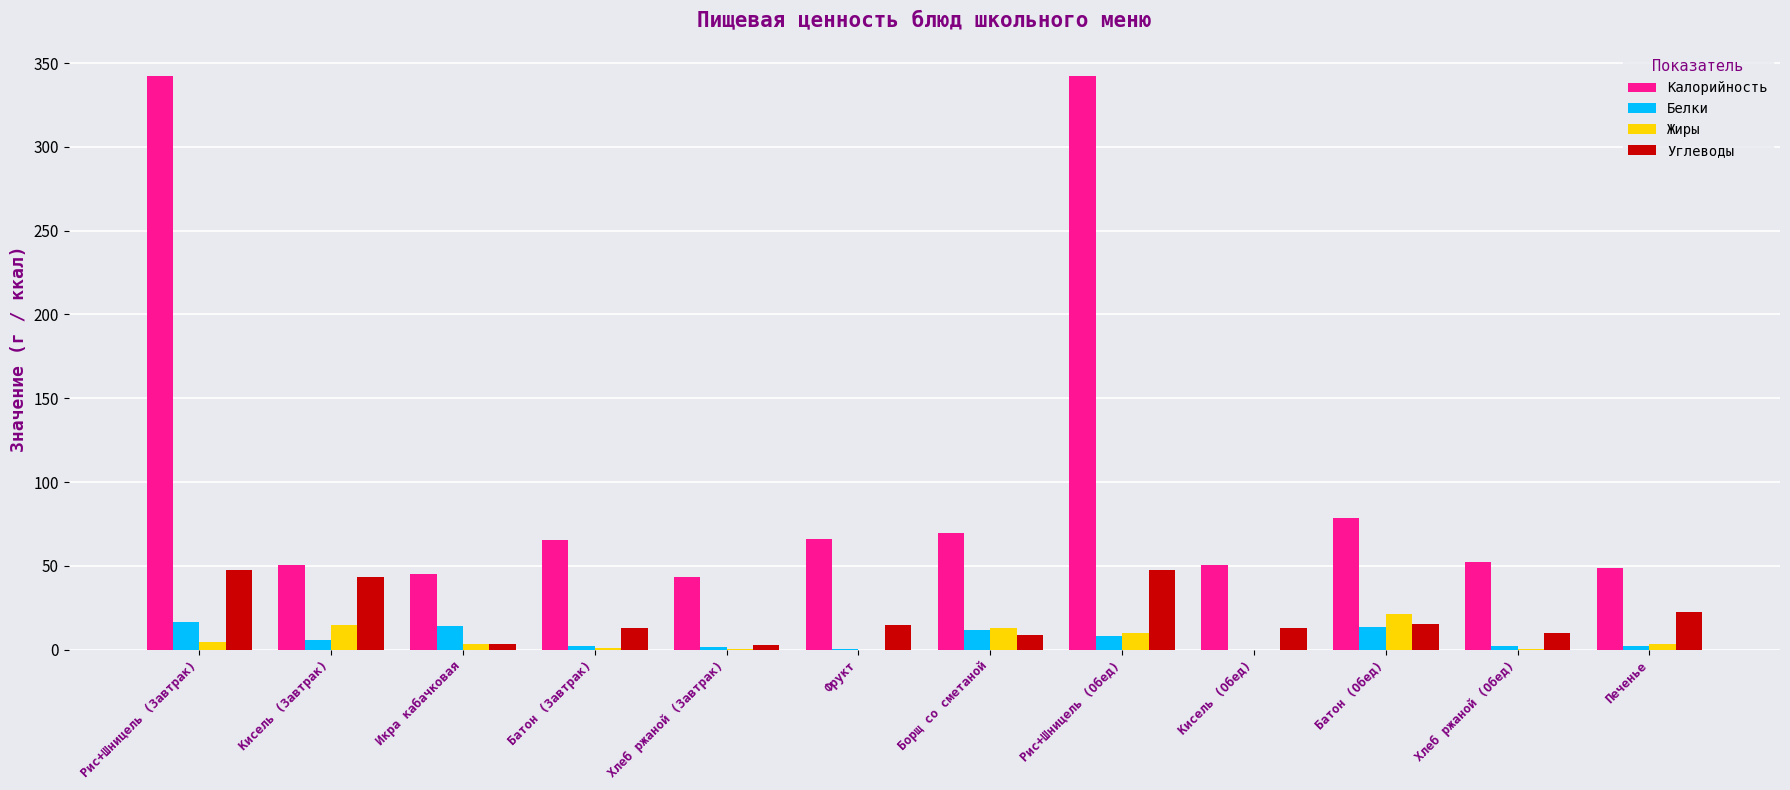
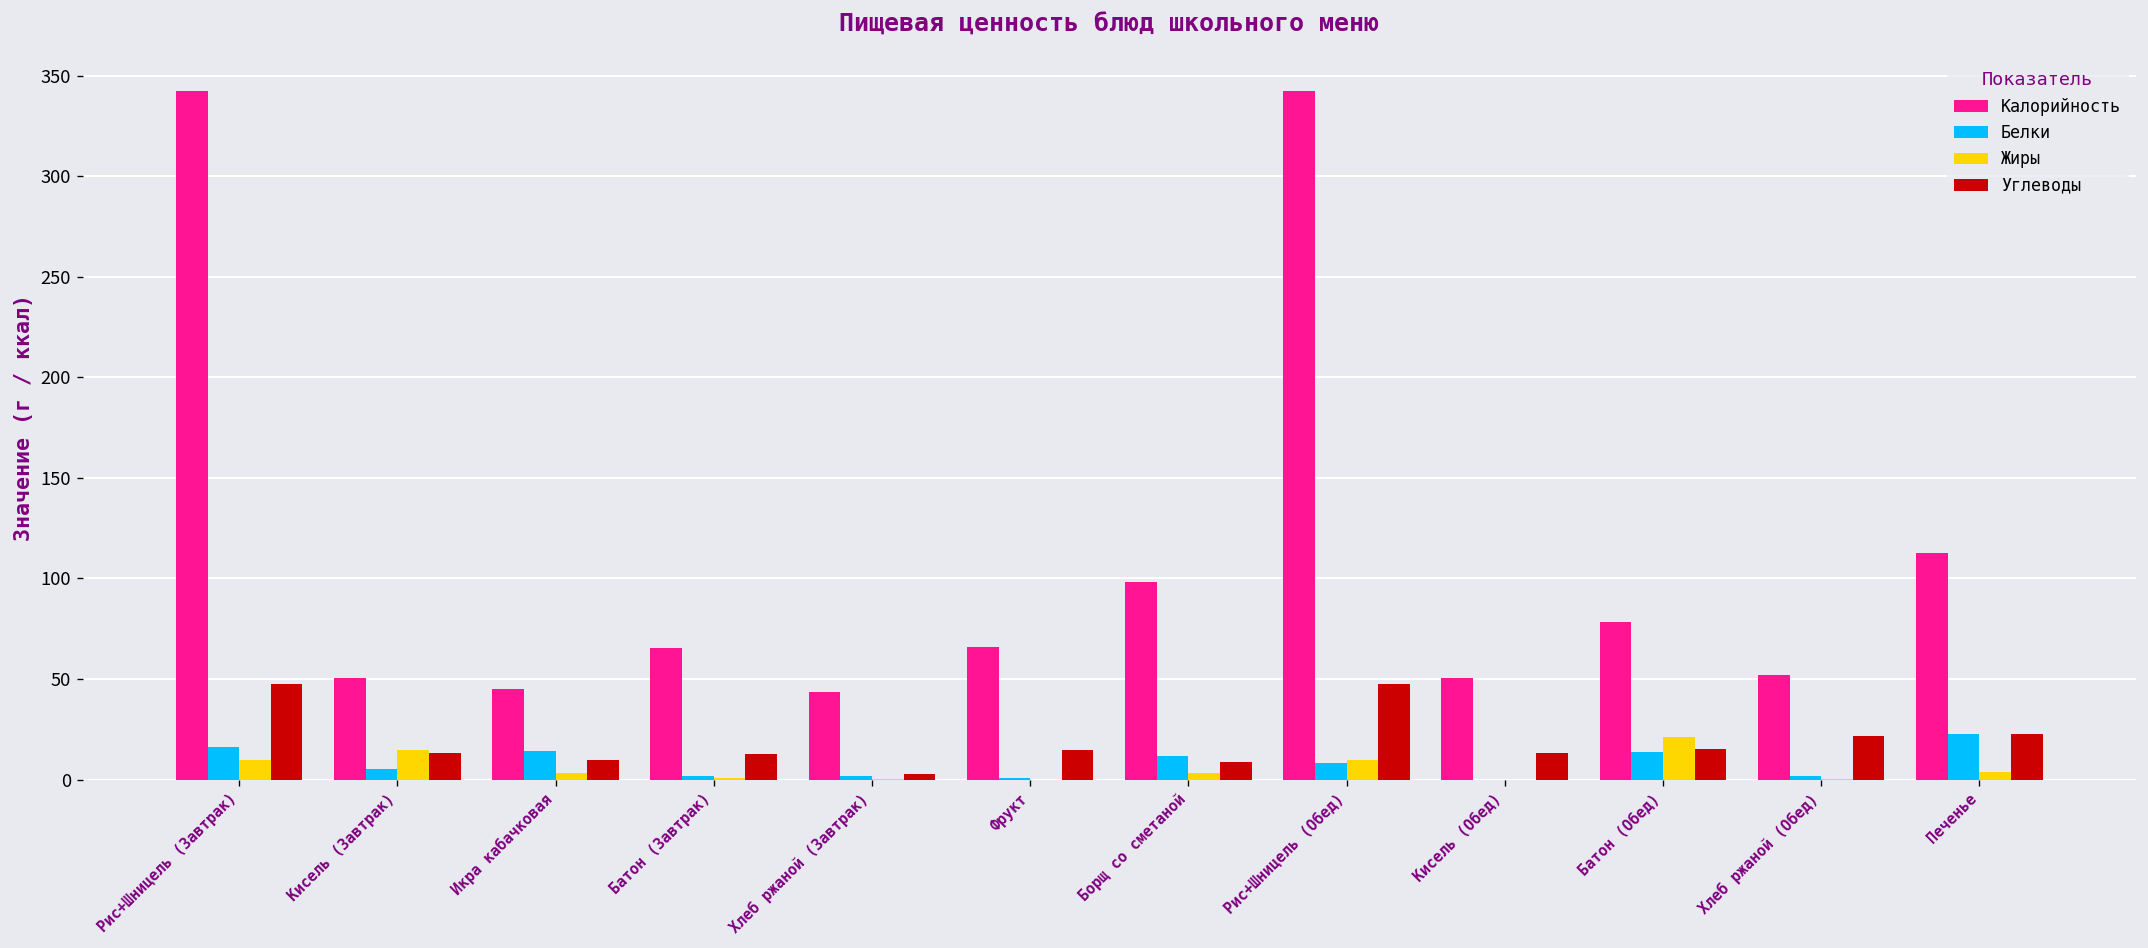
  {
    "Калорийность": {
      "Рис+Шницель (Завтрак)": 343,
      "Кисель (Завтрак)": 51,
      "Икра кабачковая": 45,
      "Батон (Завтрак)": 66,
      "Хлеб ржаной (Завтрак)": 44,
      "Фрукт": 66,
-     "Борщ со сметаной": 69,
+     "Борщ со сметаной": 98,
      "Рис+Шницель (Обед)": 343,
      "Кисель (Обед)": 51,
      "Батон (Обед)": 79,
      "Хлеб ржаной (Обед)": 52,
-     "Печенье": 49
+     "Печенье": 113
    },
    "Белки": {
      "Рис+Шницель (Завтрак)": 16,
      "Кисель (Завтрак)": 6,
      "Икра кабачковая": 14,
      "Батон (Завтрак)": 2,
      "Хлеб ржаной (Завтрак)": 2,
      "Борщ со сметаной": 12,
      "Рис+Шницель (Обед)": 8,
      "Кисель (Обед)": 0,
      "Батон (Обед)": 14,
      "Хлеб ржаной (Обед)": 2,
-     "Печенье": 2
+     "Печенье": 22
    },
    "Жиры": {
-     "Рис+Шницель (Завтрак)": 4,
+     "Рис+Шницель (Завтрак)": 10,
      "Кисель (Завтрак)": 15,
      "Икра кабачковая": 4,
      "Фрукт": 0,
-     "Борщ со сметаной": 13,
+     "Борщ со сметаной": 3,
      "Рис+Шницель (Обед)": 10,
      "Кисель (Обед)": 0,
      "Батон (Обед)": 21,
      "Печенье": 4
    },
    "Углеводы": {
      "Рис+Шницель (Завтрак)": 48,
-     "Кисель (Завтрак)": 43,
-     "Икра кабачковая": 4,
+     "Кисель (Завтрак)": 13,
+     "Икра кабачковая": 10,
      "Батон (Завтрак)": 13,
      "Хлеб ржаной (Завтрак)": 3,
      "Фрукт": 15,
      "Борщ со сметаной": 9,
      "Рис+Шницель (Обед)": 48,
      "Кисель (Обед)": 13,
      "Батон (Обед)": 15,
-     "Хлеб ржаной (Обед)": 10,
+     "Хлеб ржаной (Обед)": 22,
      "Печенье": 23
    }
  }
